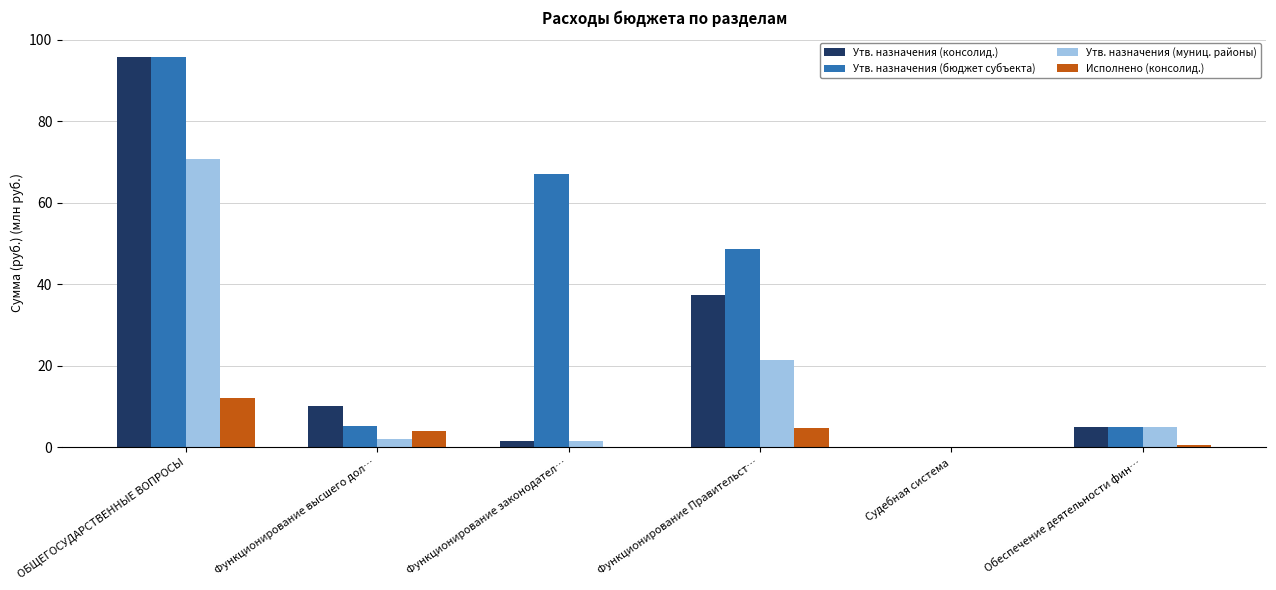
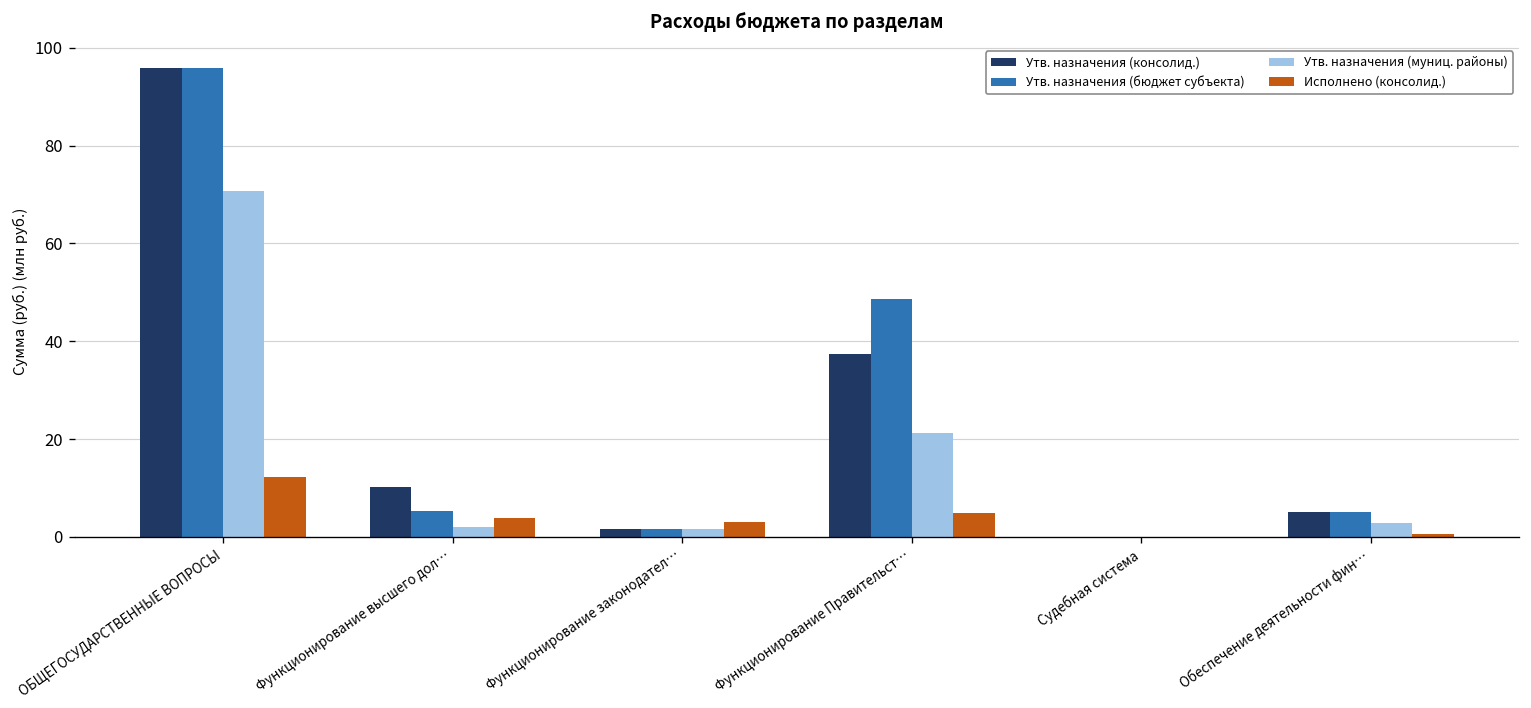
  {
    "Утв. назначения (консолид.)": {
      "ОБЩЕГОСУДАРСТВЕННЫЕ ВОПРОСЫ": 96,
      "Функционирование высшего дол…": 10,
      "Функционирование законодател…": 2,
      "Функционирование Правительст…": 37,
      "Обеспечение деятельности фин…": 5
    },
    "Утв. назначения (бюджет субъекта)": {
      "ОБЩЕГОСУДАРСТВЕННЫЕ ВОПРОСЫ": 96,
      "Функционирование высшего дол…": 5,
-     "Функционирование законодател…": 67,
+     "Функционирование законодател…": 2,
      "Функционирование Правительст…": 49,
      "Обеспечение деятельности фин…": 5
    },
    "Утв. назначения (муниц. районы)": {
      "ОБЩЕГОСУДАРСТВЕННЫЕ ВОПРОСЫ": 71,
      "Функционирование высшего дол…": 2,
      "Функционирование законодател…": 2,
      "Функционирование Правительст…": 21,
-     "Обеспечение деятельности фин…": 5
+     "Обеспечение деятельности фин…": 3
    },
    "Исполнено (консолид.)": {
      "ОБЩЕГОСУДАРСТВЕННЫЕ ВОПРОСЫ": 12,
      "Функционирование высшего дол…": 4,
-     "Функционирование законодател…": 0,
+     "Функционирование законодател…": 3,
      "Функционирование Правительст…": 5,
      "Судебная система": 0
    }
  }
